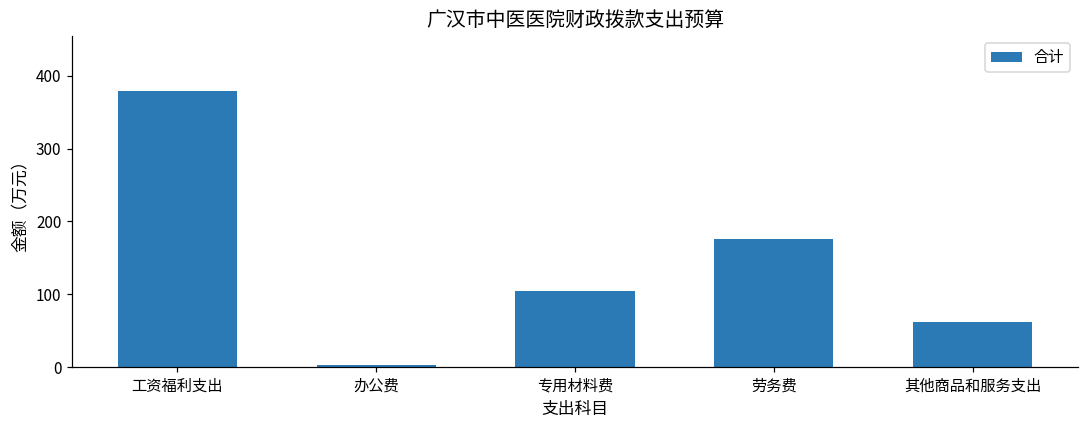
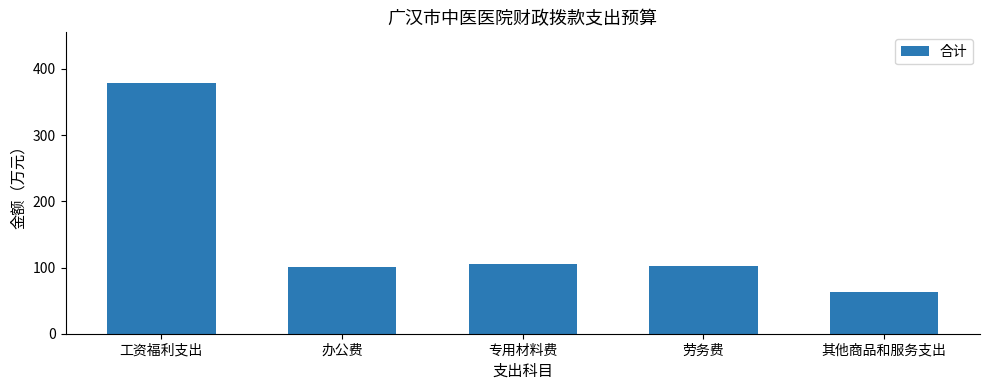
  {
    "工资福利支出": 380,
-   "办公费": 0,
+   "办公费": 100,
    "专用材料费": 100,
-   "劳务费": 180,
+   "劳务费": 100,
    "其他商品和服务支出": 60
  }
